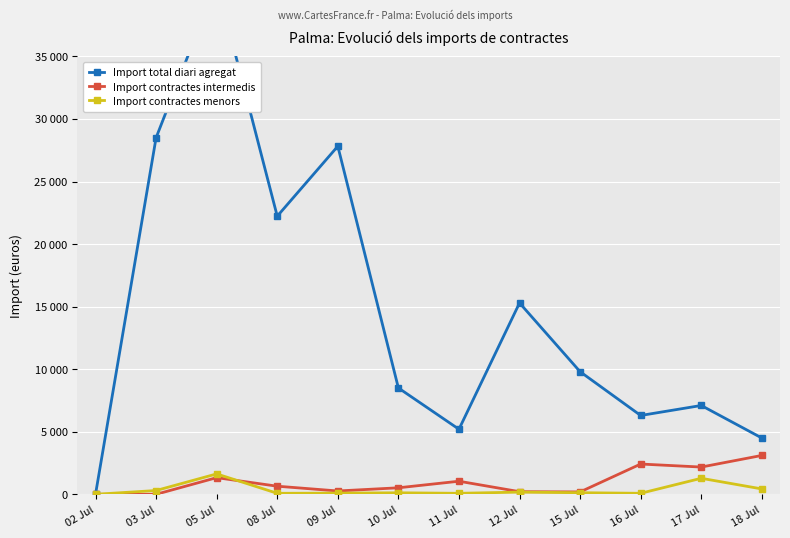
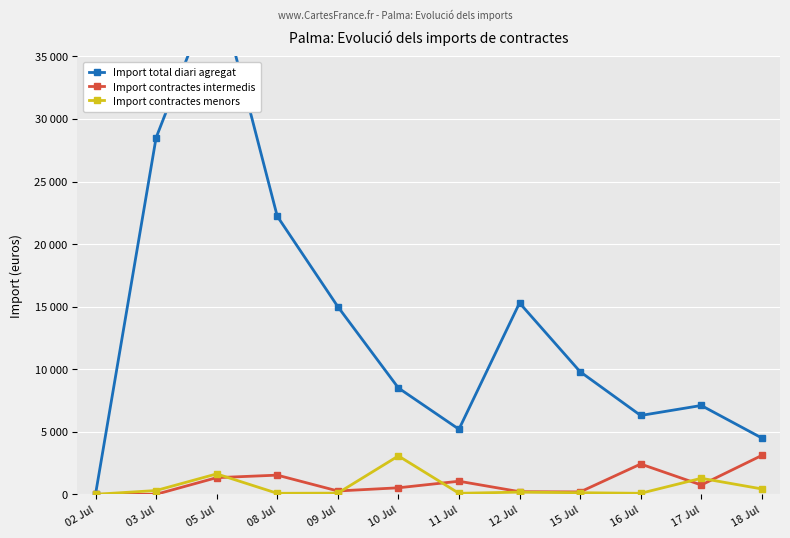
  {
    "Import total diari agregat": {
      "03 Jul": 28500,
      "08 Jul": 22200,
-     "09 Jul": 27800,
+     "09 Jul": 15000,
      "10 Jul": 8500,
      "11 Jul": 5200,
      "12 Jul": 15300,
      "15 Jul": 9800,
      "16 Jul": 6300,
      "17 Jul": 7100,
      "18 Jul": 4500
    },
    "Import contractes intermedis": {
      "03 Jul": 0,
      "05 Jul": 1300,
-     "08 Jul": 600,
+     "08 Jul": 1500,
      "10 Jul": 500,
      "11 Jul": 1000,
      "16 Jul": 2400,
-     "17 Jul": 2200,
+     "17 Jul": 700,
      "18 Jul": 3100
    },
    "Import contractes menors": {
      "03 Jul": 300,
      "05 Jul": 1600,
      "08 Jul": 100,
-     "10 Jul": 100,
+     "10 Jul": 3100,
      "11 Jul": 100,
      "16 Jul": 100,
      "17 Jul": 1300,
      "18 Jul": 400
    }
  }
